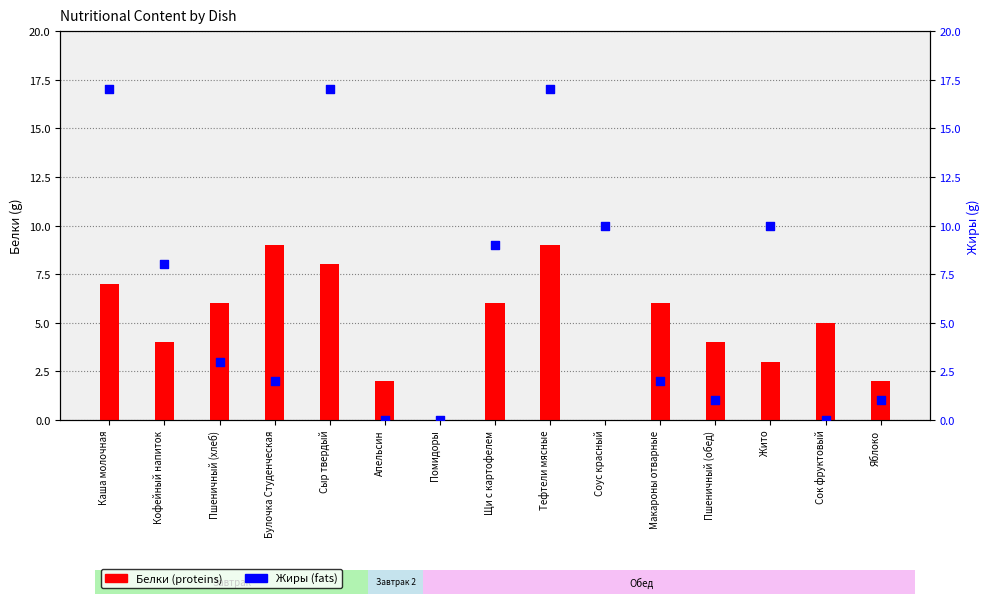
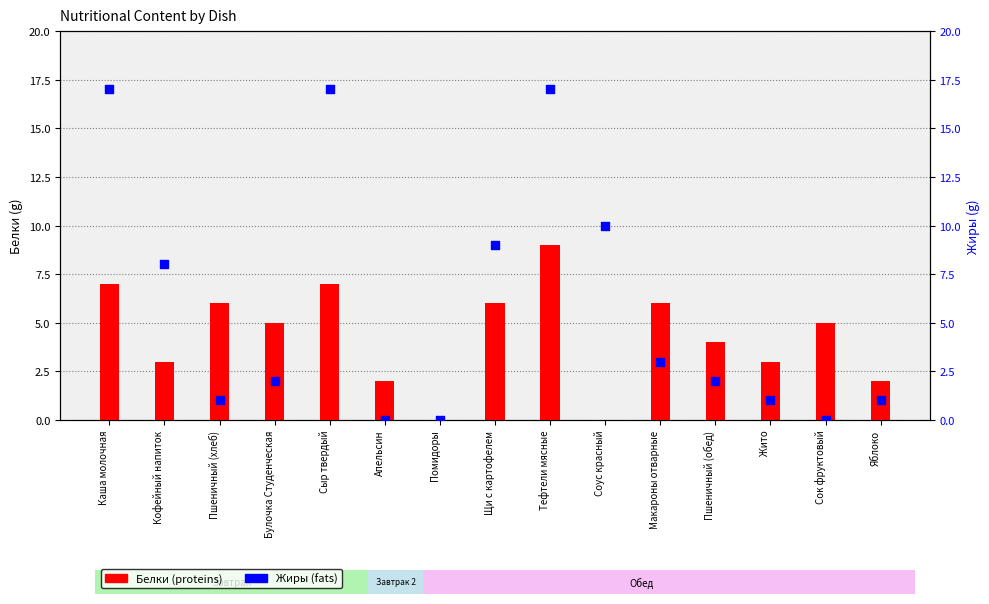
  {
    "Белки (proteins)": {
      "Каша молочная": 7,
-     "Кофейный напиток": 4,
+     "Кофейный напиток": 3,
      "Пшеничный (хлеб)": 6,
-     "Булочка Студенческая": 9,
-     "Сыр твердый": 8,
+     "Булочка Студенческая": 5,
+     "Сыр твердый": 7,
      "Апельсин": 2,
      "Помидоры": 0,
      "Щи с картофелем": 6,
      "Тефтели мясные": 9,
      "Соус красный": 0,
      "Макароны отварные": 6,
      "Пшеничный (обед)": 4,
      "Жито": 3,
      "Сок фруктовый": 5,
      "Яблоко": 2
    },
    "Жиры (fats)": {
-     "Пшеничный (хлеб)": 3,
-     "Макароны отварные": 2,
-     "Пшеничный (обед)": 1,
-     "Жито": 10
+     "Пшеничный (хлеб)": 1,
+     "Макароны отварные": 3,
+     "Пшеничный (обед)": 2,
+     "Жито": 1
    }
  }
